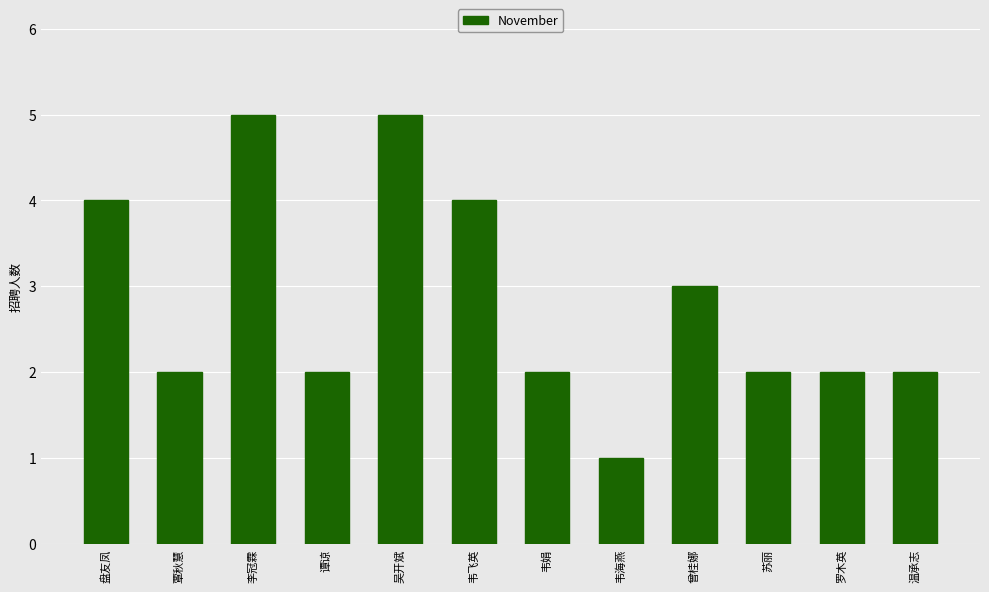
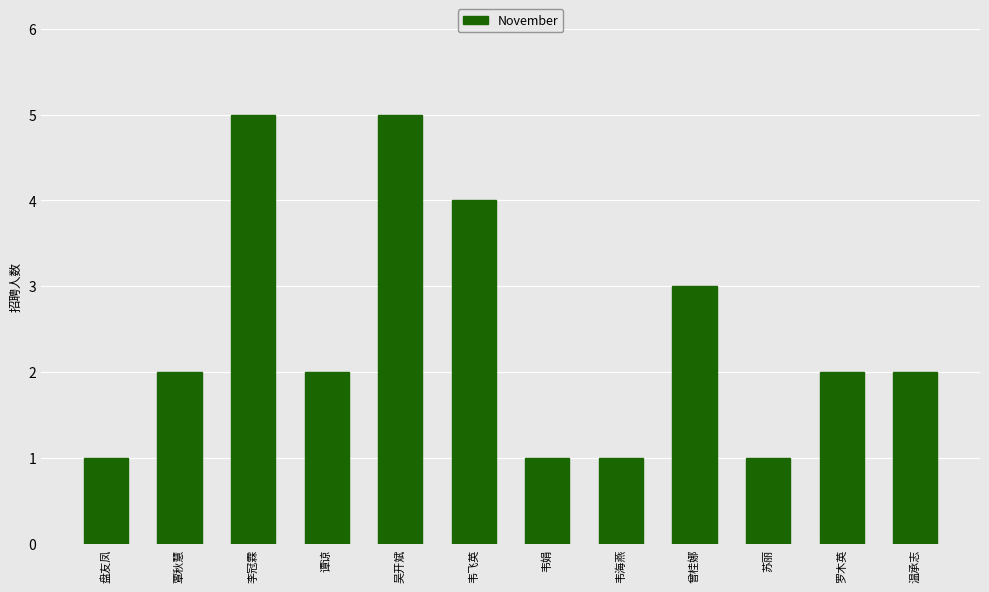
  {
-   "盘友凤": 4,
+   "盘友凤": 1,
    "覃秋慧": 2,
    "李冠霖": 5,
    "谭谅": 2,
    "吴开斌": 5,
    "韦飞英": 4,
-   "韦娟": 2,
+   "韦娟": 1,
    "韦海燕": 1,
    "曾桂娜": 3,
-   "苏丽": 2,
+   "苏丽": 1,
    "罗木英": 2,
    "温承志": 2
  }
